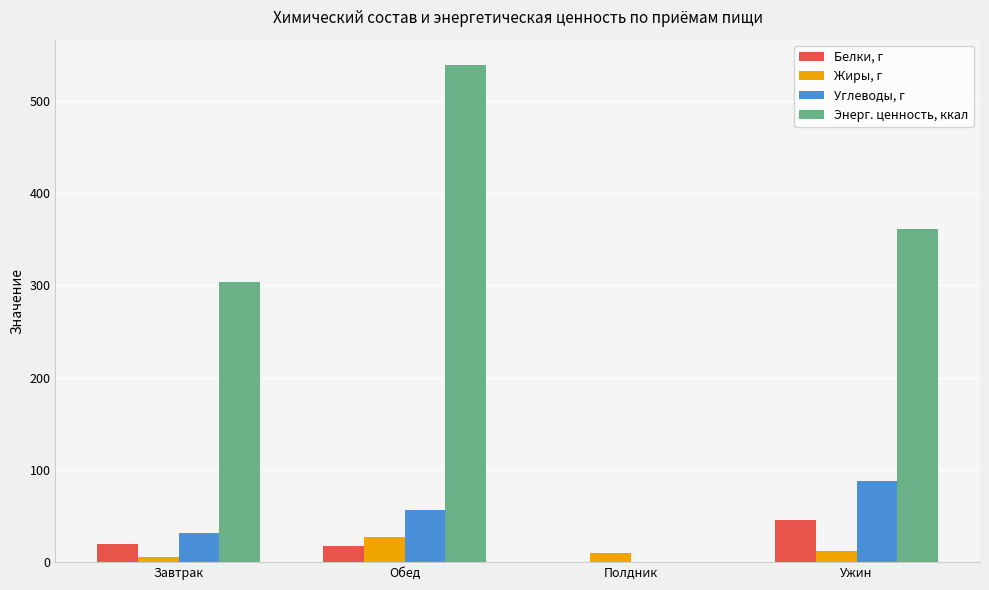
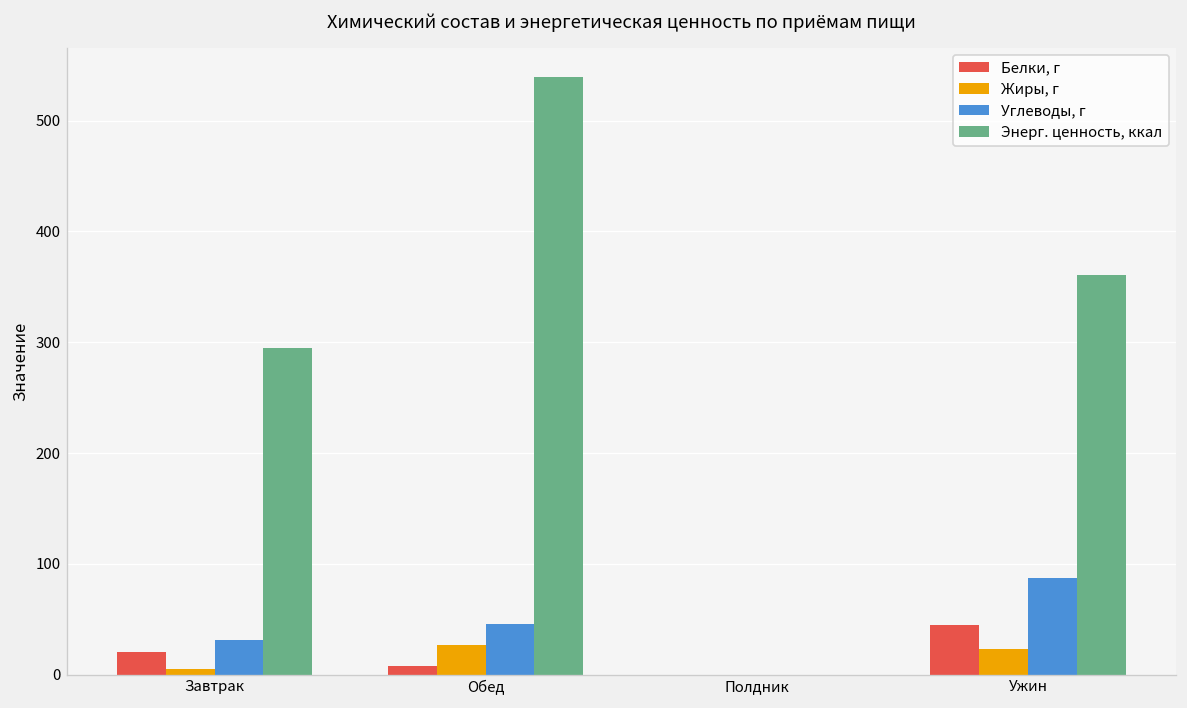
  {
    "Белки, г": {
      "Завтрак": 20,
-     "Обед": 20,
+     "Обед": 10,
      "Полдник": 0,
      "Ужин": 50
    },
    "Жиры, г": {
      "Завтрак": 10,
      "Обед": 30,
-     "Полдник": 10,
-     "Ужин": 10
+     "Полдник": 0,
+     "Ужин": 20
    },
    "Углеводы, г": {
      "Завтрак": 30,
-     "Обед": 60,
+     "Обед": 50,
      "Полдник": 0,
      "Ужин": 90
    },
    "Энерг. ценность, ккал": {
-     "Завтрак": 300,
+     "Завтрак": 290,
      "Обед": 540,
      "Полдник": 0,
      "Ужин": 360
    }
  }
